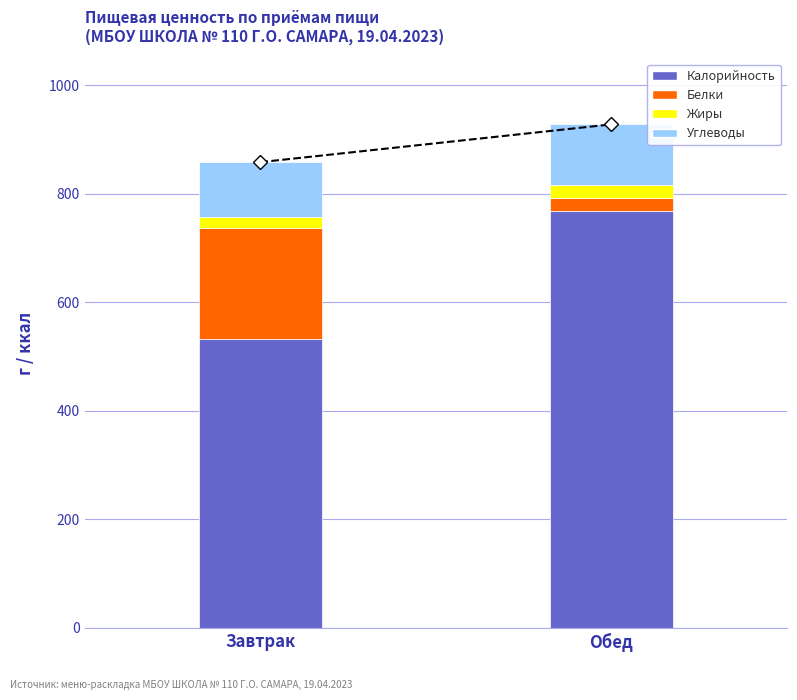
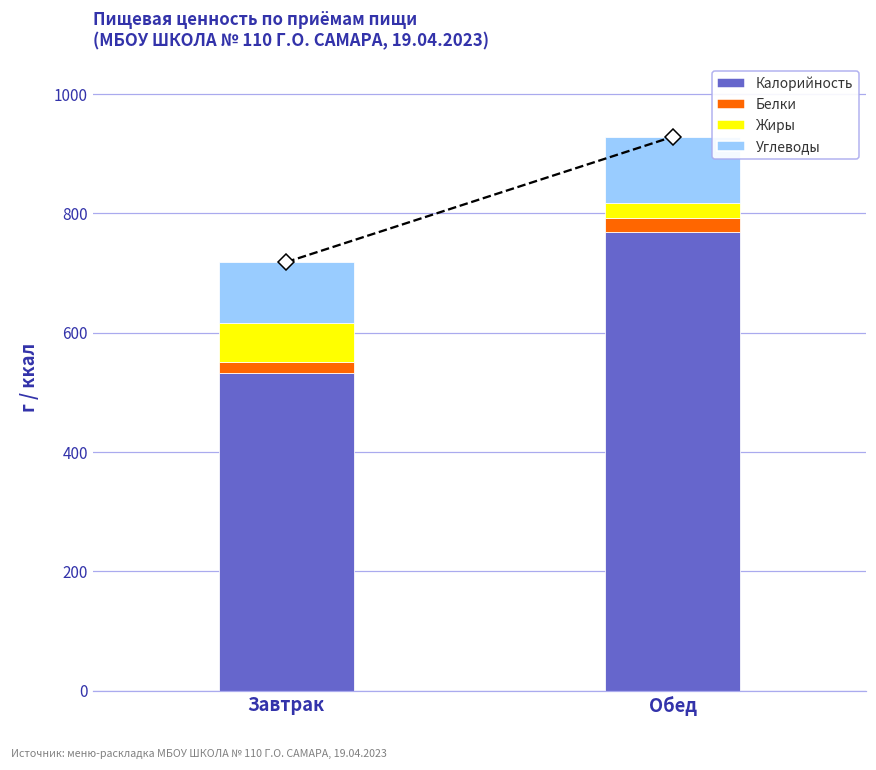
  {
    "Калорийность": {
      "Завтрак": 530,
      "Обед": 770
    },
    "Белки": {
-     "Завтрак": 200,
+     "Завтрак": 20,
      "Обед": 20
    },
    "Жиры": {
-     "Завтрак": 20,
+     "Завтрак": 70,
      "Обед": 30
    },
    "Углеводы": {
      "Завтрак": 100,
      "Обед": 110
    }
  }
